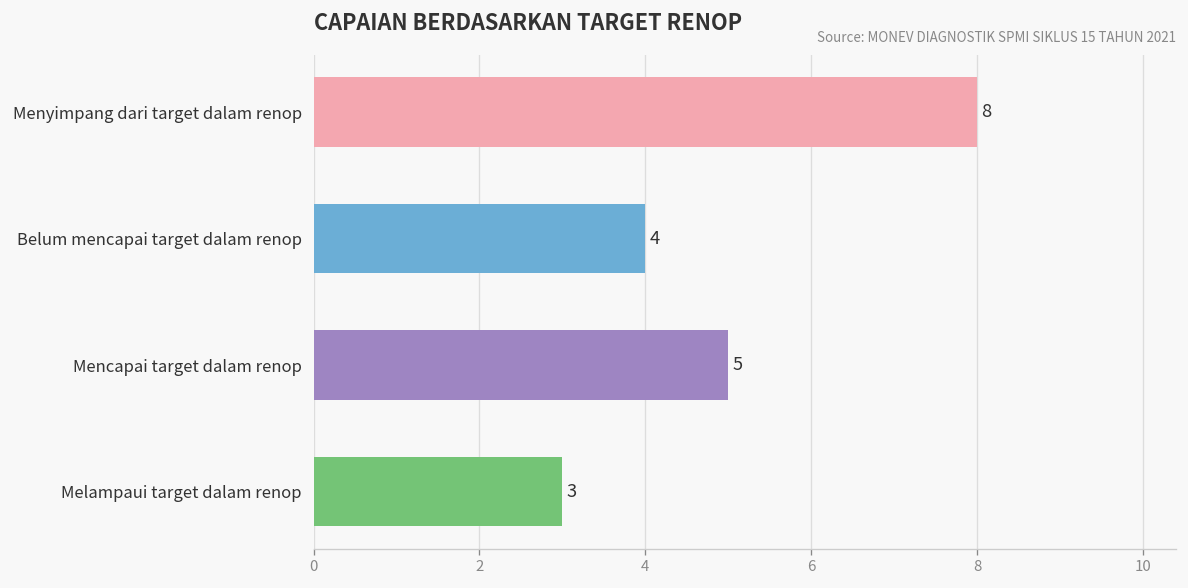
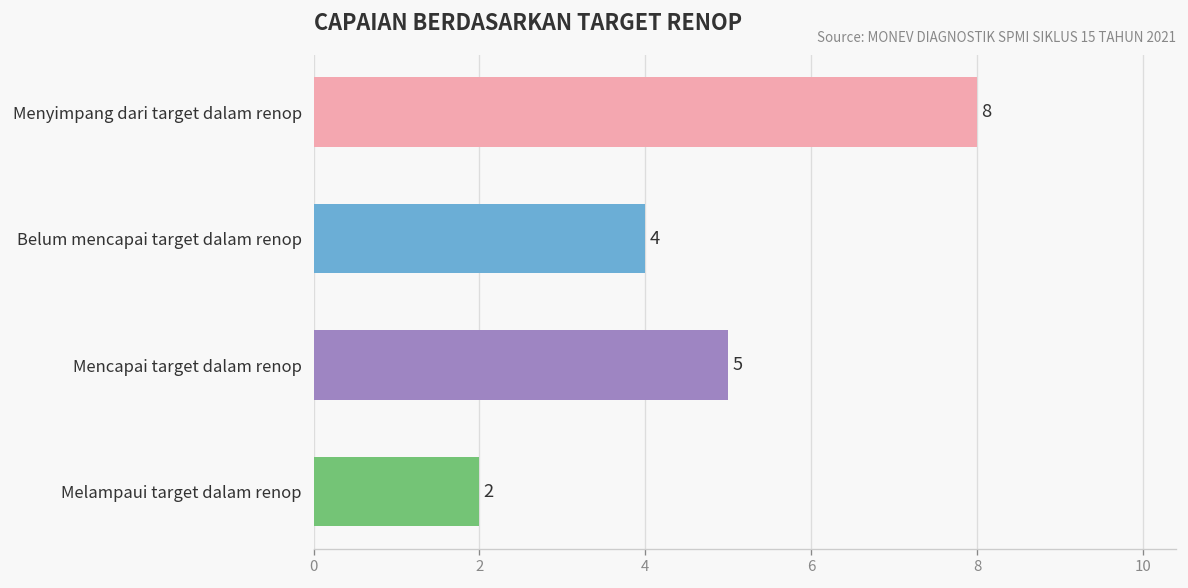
  {
    "Menyimpang dari target dalam renop": 8,
    "Belum mencapai target dalam renop": 4,
    "Mencapai target dalam renop": 5,
-   "Melampaui target dalam renop": 3
+   "Melampaui target dalam renop": 2
  }
